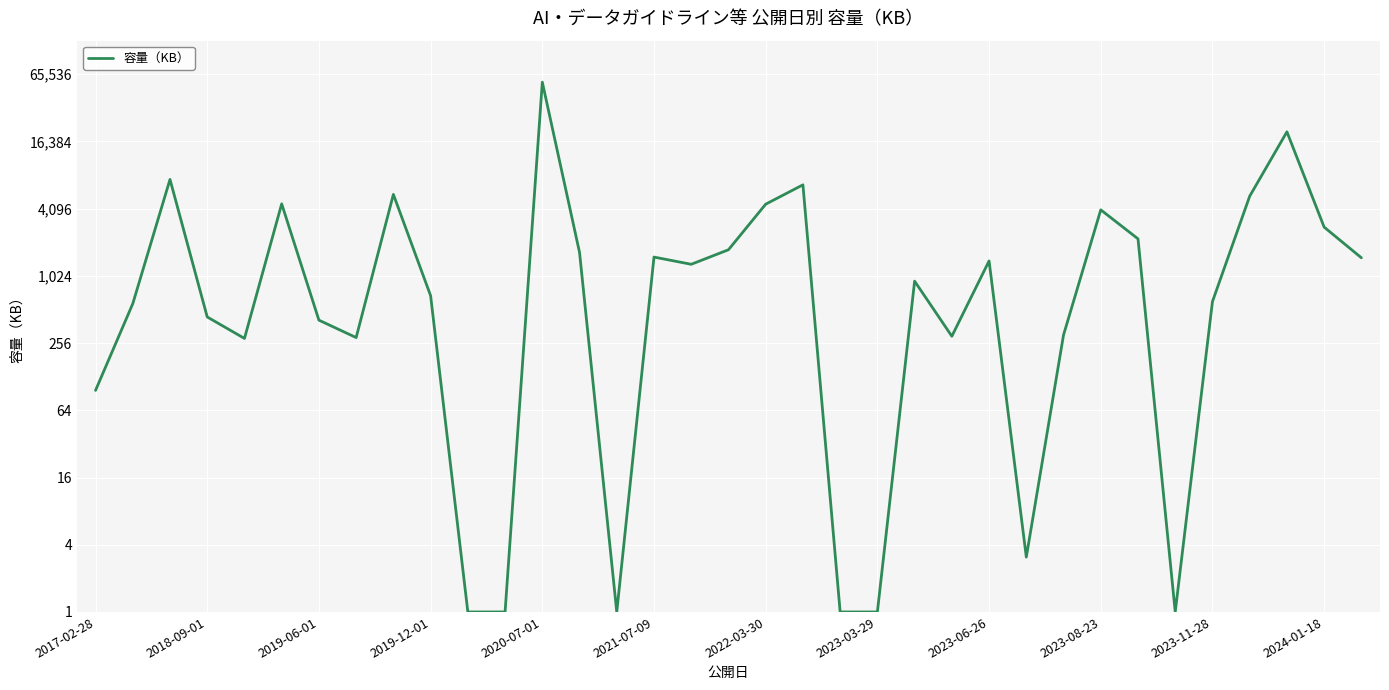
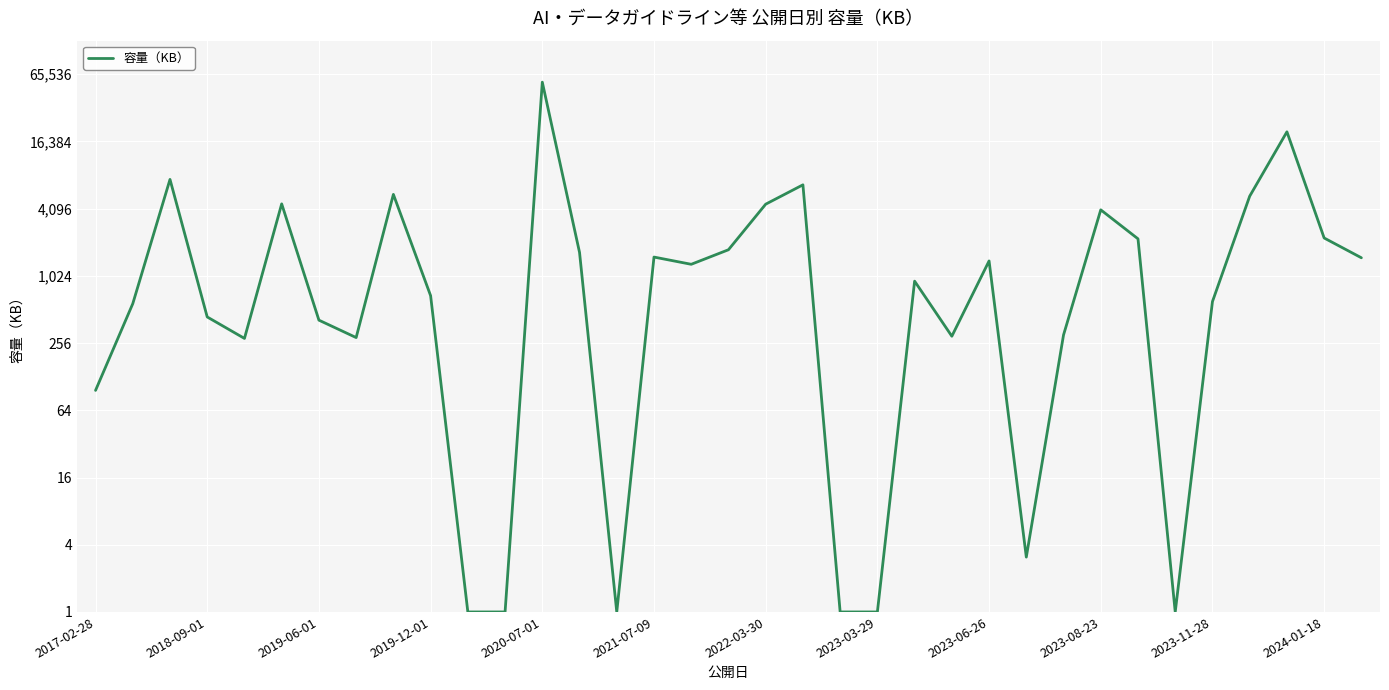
  {
    "2020-07-01": "60,000",
    "2021-07-09": "1,500",
    "2023-03-29": "1",
    "2023-06-26": "1,400",
-   "2024-01-18": "2,800"
+   "2024-01-18": "2,200"
  }
